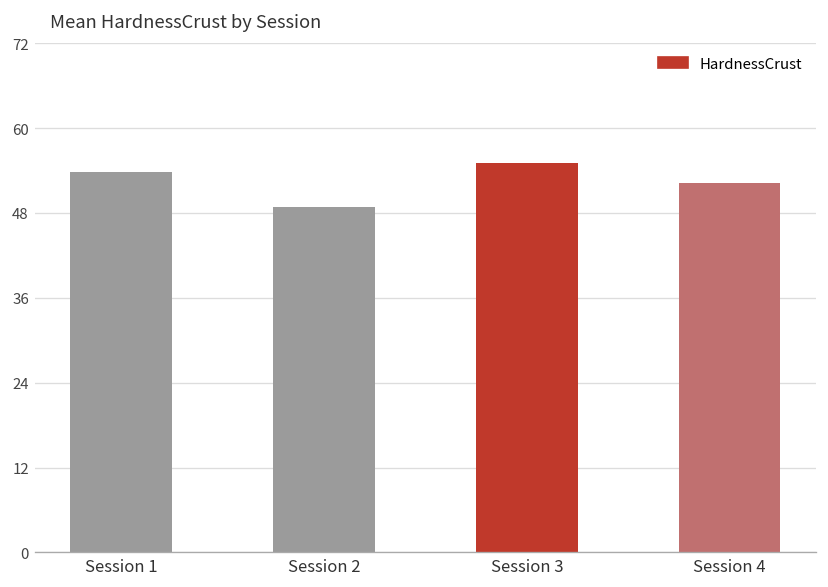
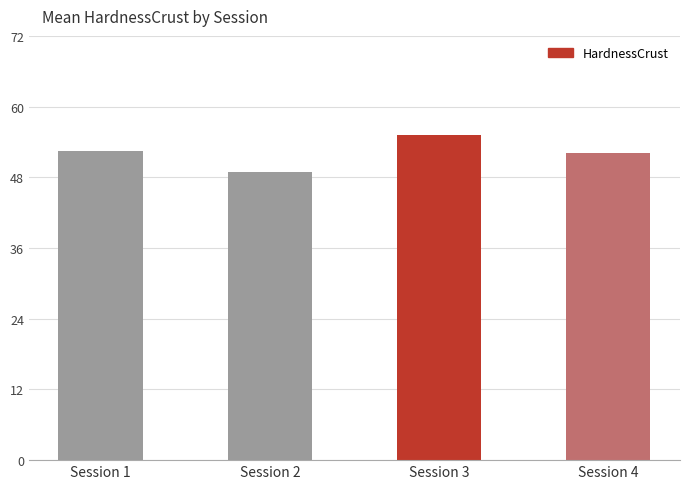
  {
-   "Session 1": 54,
+   "Session 1": 52,
    "Session 2": 49,
    "Session 3": 55,
    "Session 4": 52
  }
